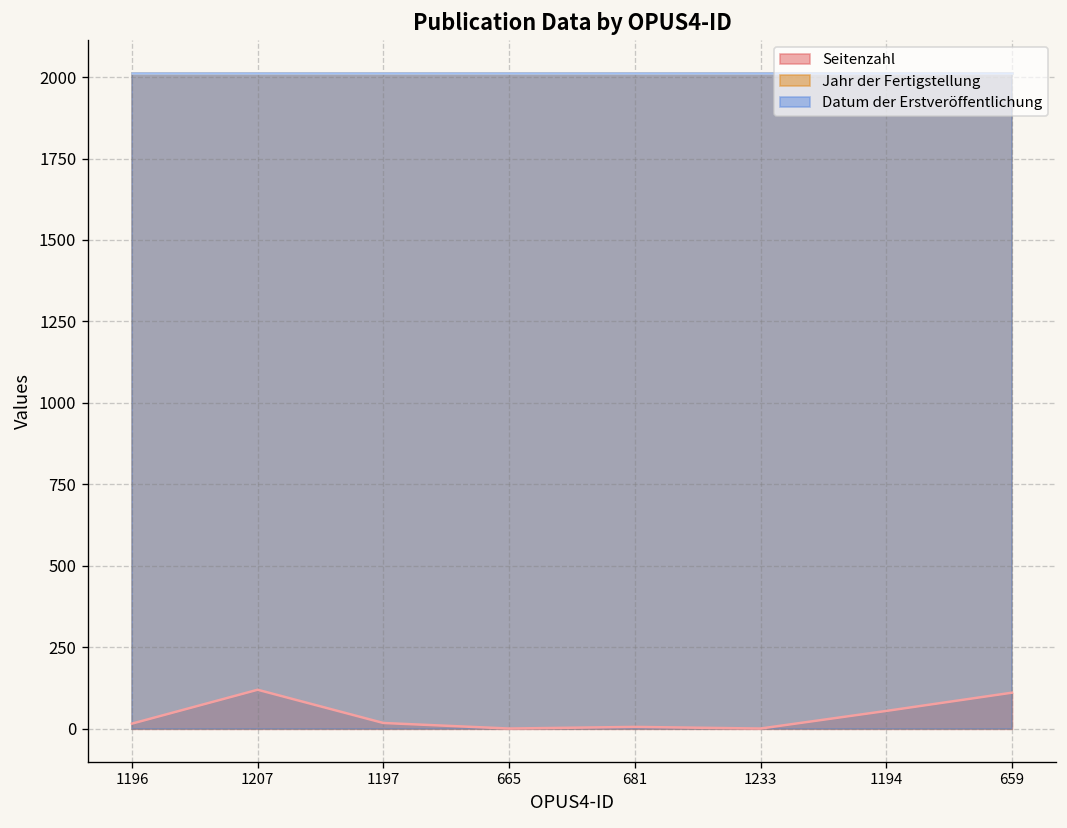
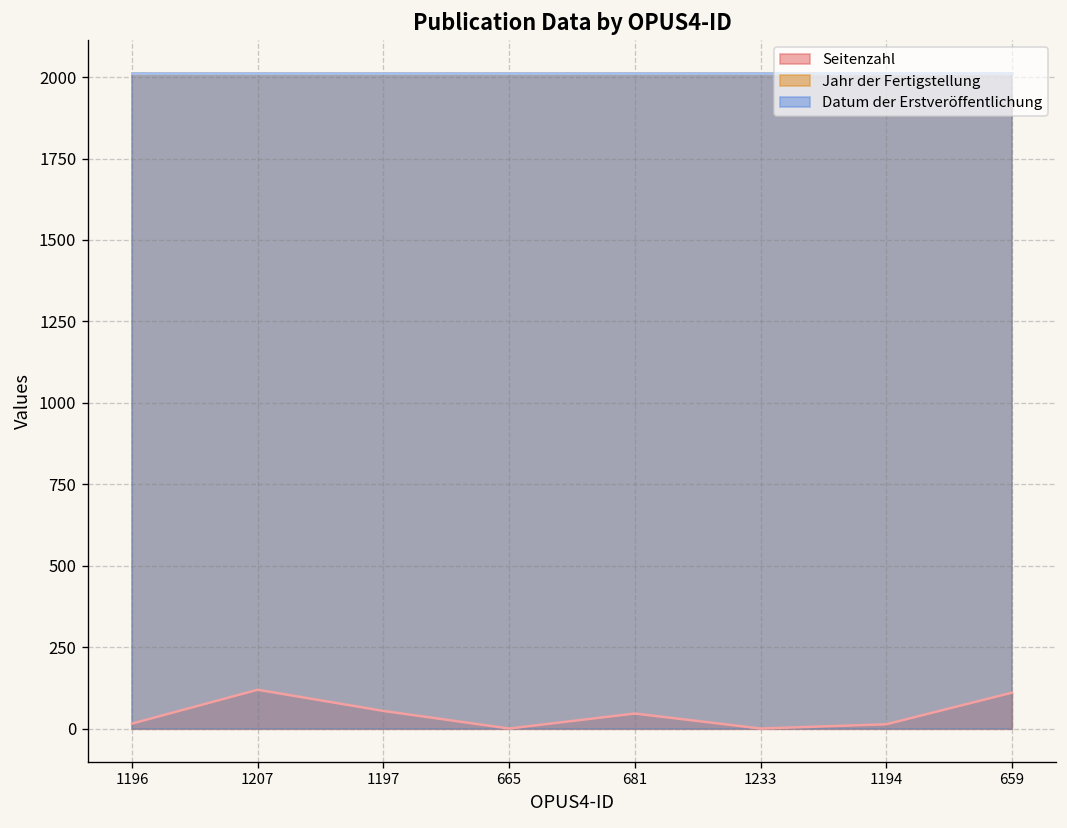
  {
    "Seitenzahl": {
      "1196": 20,
      "1207": 120,
-     "1197": 20,
+     "1197": 60,
      "665": 0,
-     "681": 10,
+     "681": 50,
      "1233": 0,
-     "1194": 60,
+     "1194": 10,
      "659": 110
    },
    "Datum der Erstveröffentlichung": {
      "1196": 2010,
      "1207": 2010,
      "1197": 2010,
      "665": 2010,
      "681": 2010,
      "1233": 2010
    }
  }
